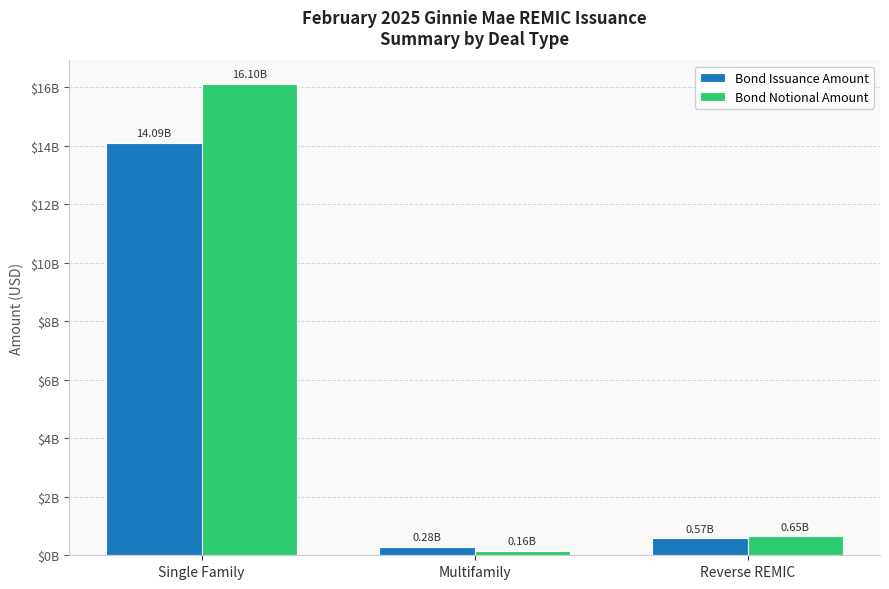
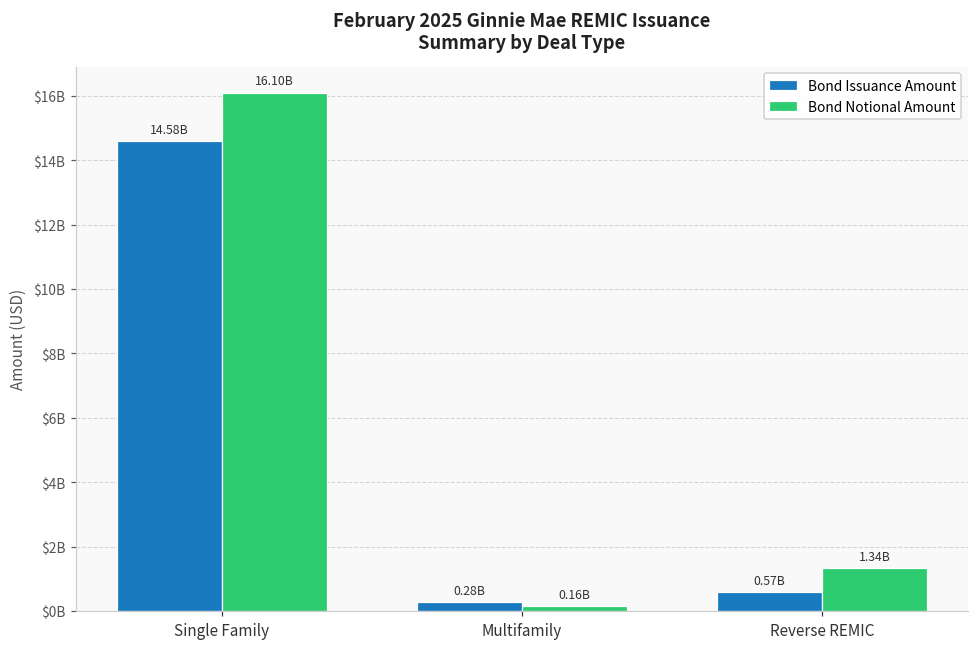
  {
    "Bond Issuance Amount": {
-     "Single Family": "14.09B",
+     "Single Family": "14.58B",
      "Multifamily": "0.28B",
      "Reverse REMIC": "0.57B"
    },
    "Bond Notional Amount": {
      "Single Family": "16.10B",
      "Multifamily": "0.16B",
-     "Reverse REMIC": "0.65B"
+     "Reverse REMIC": "1.34B"
    }
  }
